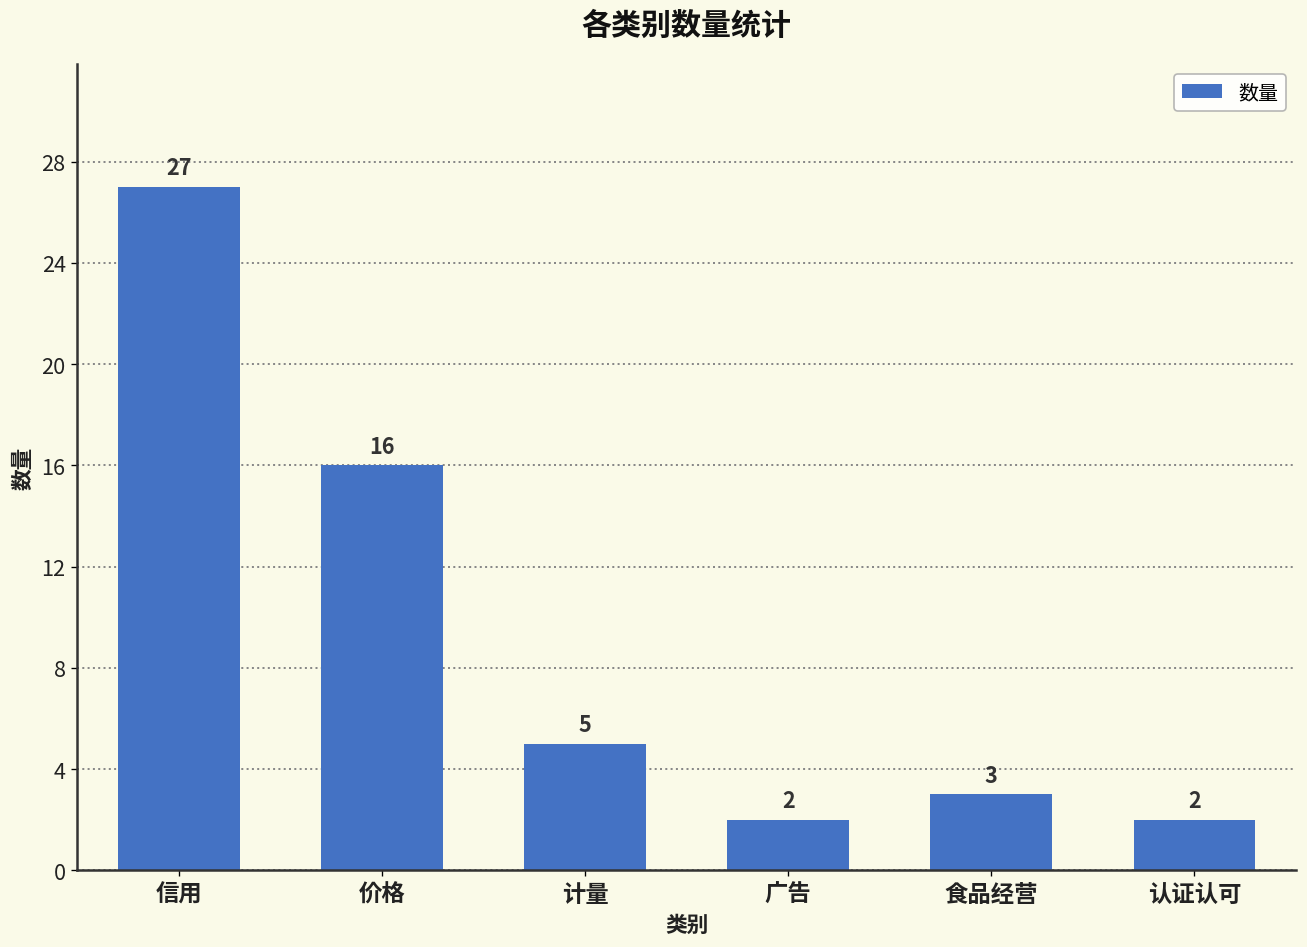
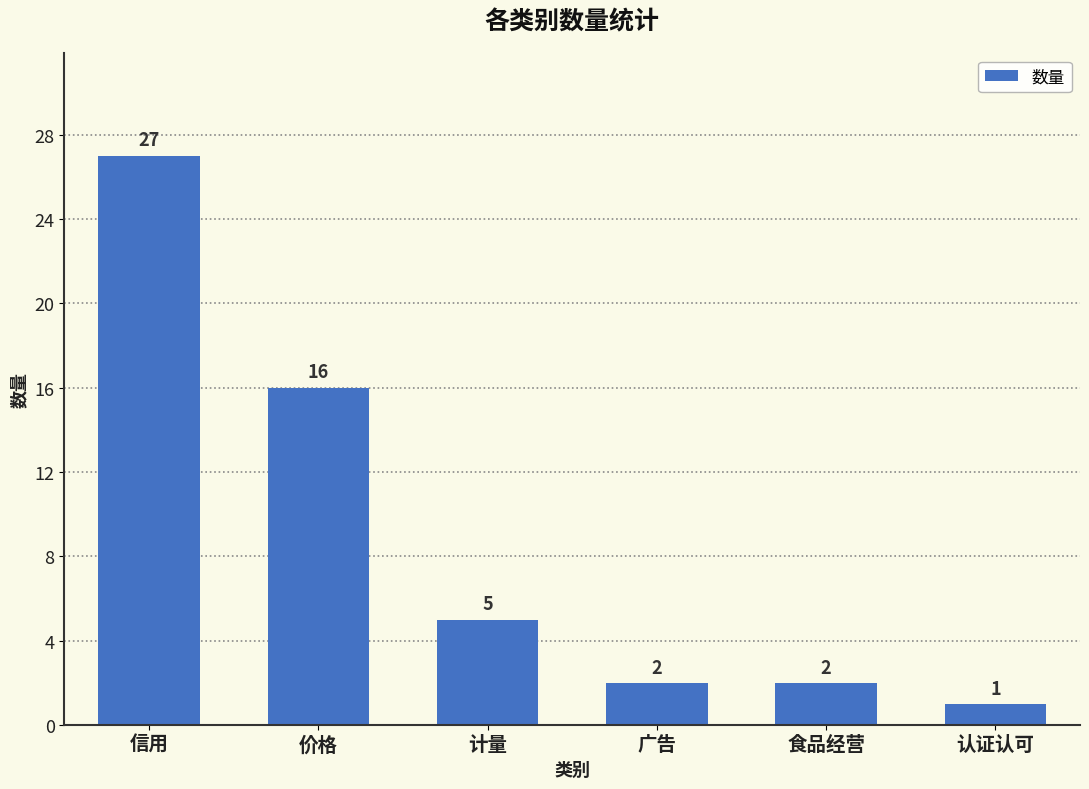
  {
    "信用": 27,
    "价格": 16,
    "计量": 5,
    "广告": 2,
-   "食品经营": 3,
-   "认证认可": 2
+   "食品经营": 2,
+   "认证认可": 1
  }
